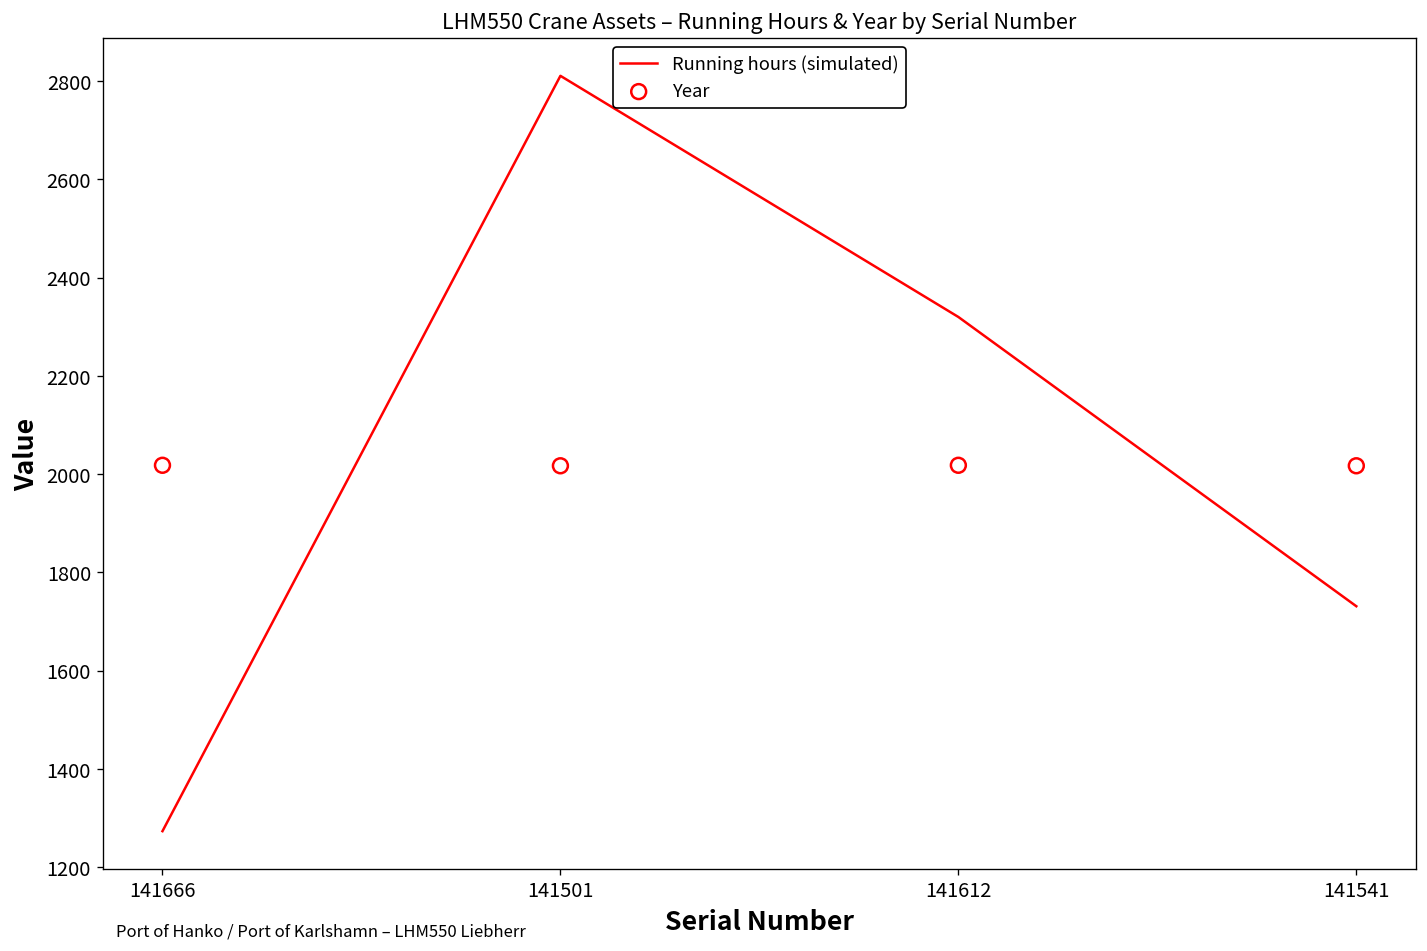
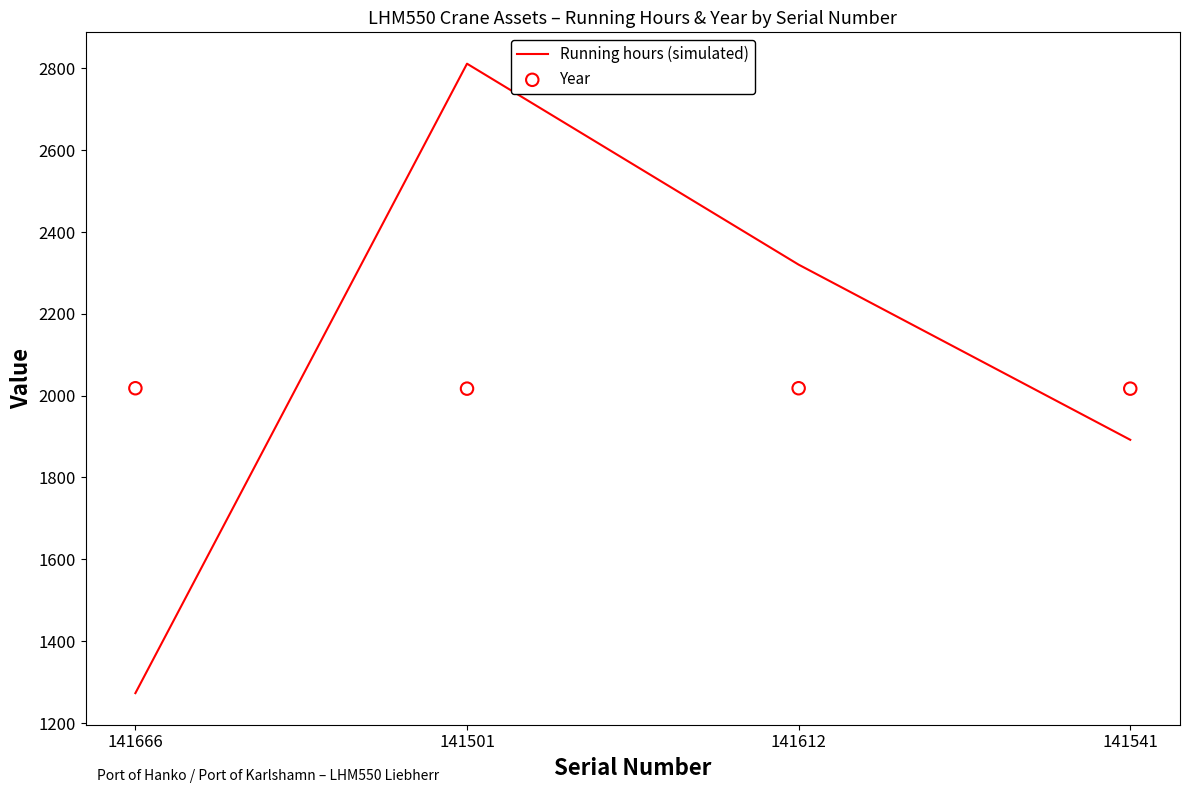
  {
    "Running hours (simulated)": {
      "141666": 1270,
      "141501": 2810,
      "141612": 2320,
-     "141541": 1730
+     "141541": 1890
    }
  }
